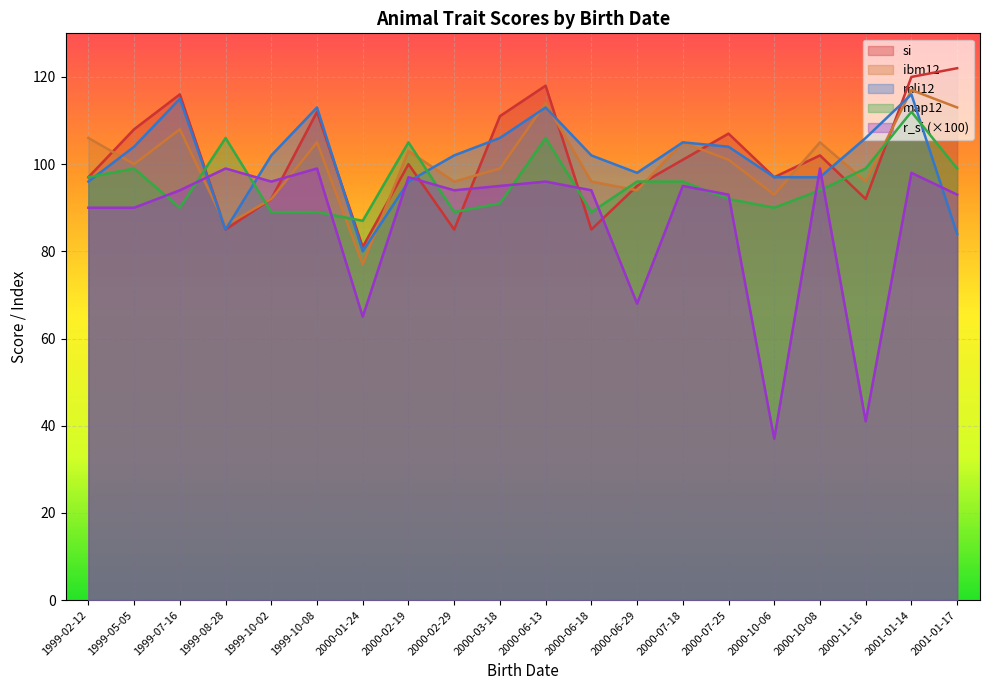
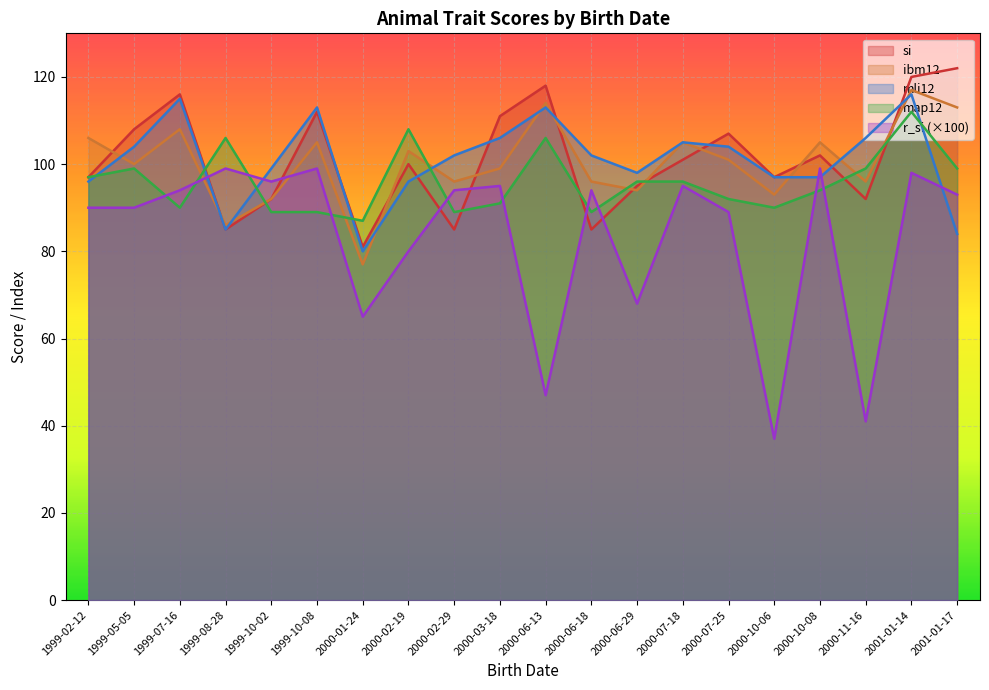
  {
    "mli12": {
      "1999-02-12": 96,
      "1999-05-05": 104,
      "1999-07-16": 115,
-     "1999-10-02": 102,
+     "1999-10-02": 99,
      "1999-10-08": 113,
      "2000-01-24": 80,
      "2000-02-19": 96,
      "2000-02-29": 102,
      "2000-03-18": 106,
      "2000-06-13": 113,
      "2000-06-18": 102,
      "2000-06-29": 98,
      "2000-07-25": 104,
      "2000-10-08": 97,
      "2001-01-17": 84
    },
    "map12": {
      "1999-05-05": 99,
      "1999-07-16": 90,
      "1999-08-28": 106,
      "1999-10-02": 89,
      "1999-10-08": 89,
      "2000-01-24": 87,
-     "2000-02-19": 105,
+     "2000-02-19": 108,
      "2000-02-29": 89,
      "2000-03-18": 91,
      "2000-06-13": 106,
      "2000-06-18": 89,
      "2000-06-29": 96,
      "2000-07-18": 96,
      "2000-07-25": 92,
      "2000-10-06": 90,
      "2000-10-08": 94,
      "2000-11-16": 99,
      "2001-01-17": 99
    },
    "r_si (×100)": {
      "1999-02-12": 90,
      "1999-05-05": 90,
      "1999-07-16": 94,
      "1999-08-28": 99,
      "1999-10-02": 96,
      "1999-10-08": 99,
      "2000-01-24": 65,
-     "2000-02-19": 97,
+     "2000-02-19": 80,
      "2000-02-29": 94,
      "2000-03-18": 95,
-     "2000-06-13": 96,
+     "2000-06-13": 47,
      "2000-06-18": 94,
      "2000-06-29": 68,
      "2000-07-18": 95,
-     "2000-07-25": 93,
+     "2000-07-25": 89,
      "2000-10-06": 37,
      "2000-10-08": 99,
      "2000-11-16": 41,
      "2001-01-14": 98,
      "2001-01-17": 93
    }
  }
